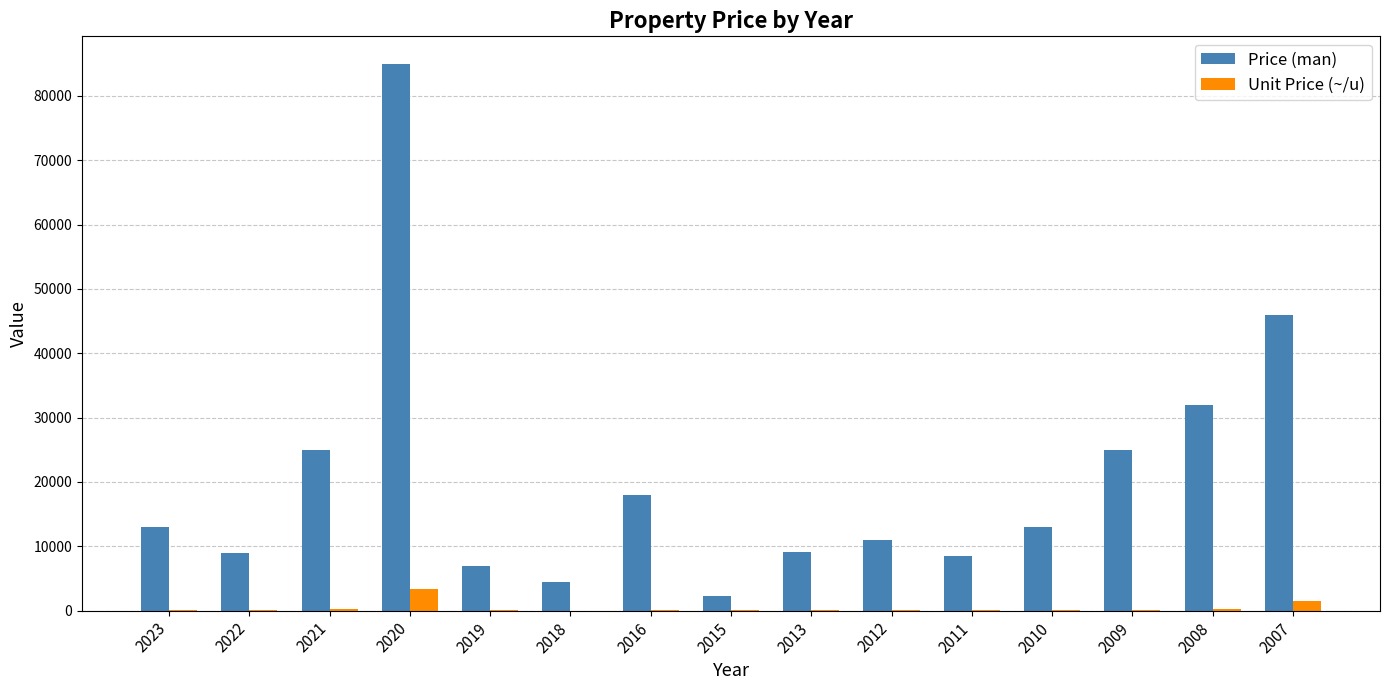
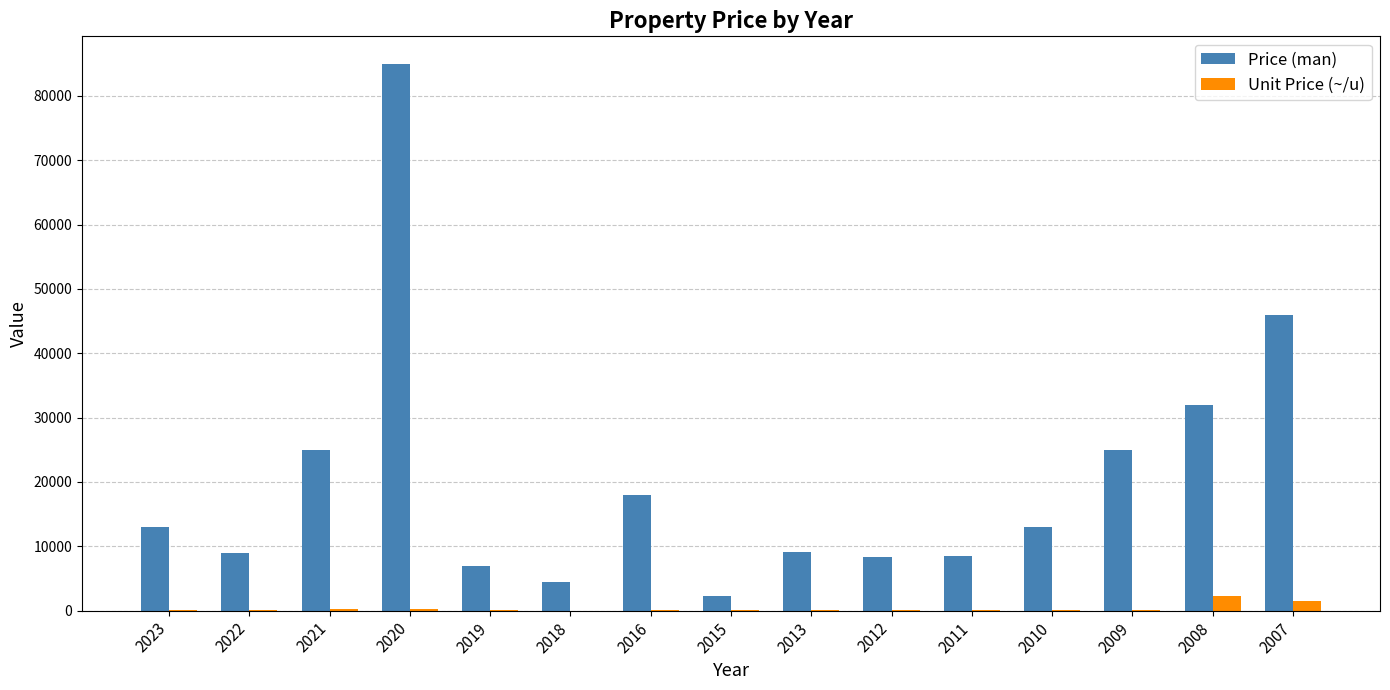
  {
    "Price (man)": {
      "2023": 13000,
      "2022": 9000,
      "2021": 25000,
      "2020": 85000,
      "2019": 7000,
      "2018": 5000,
      "2016": 18000,
      "2015": 2000,
      "2013": 9000,
-     "2012": 11000,
+     "2012": 8000,
      "2011": 9000,
      "2010": 13000,
      "2009": 25000,
      "2008": 32000,
      "2007": 46000
    },
    "Unit Price (~/u)": {
-     "2020": 3000,
-     "2008": 0,
+     "2020": 0,
+     "2008": 2000,
      "2007": 2000
    }
  }
